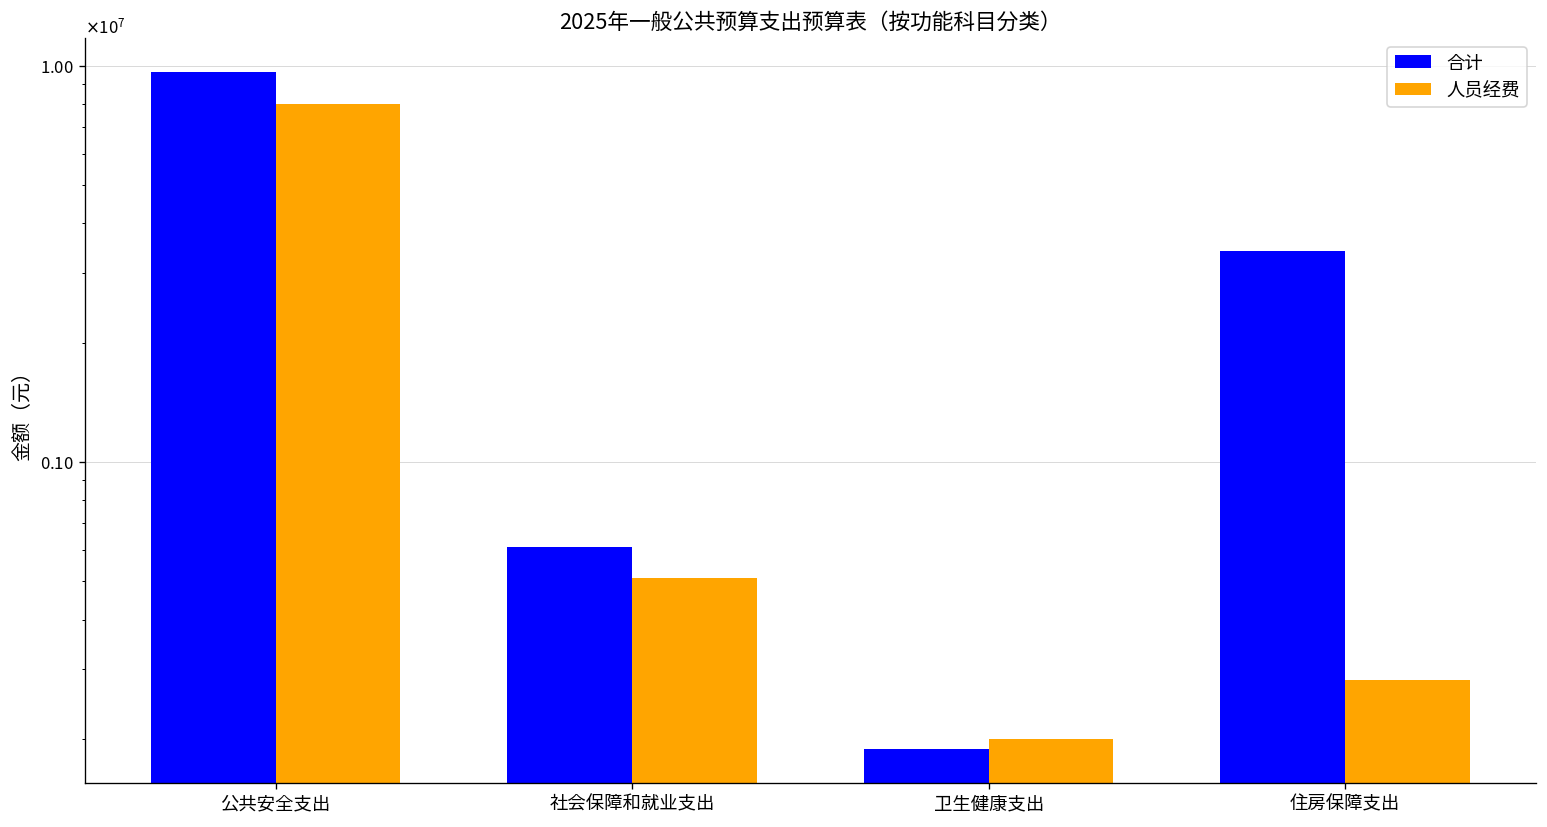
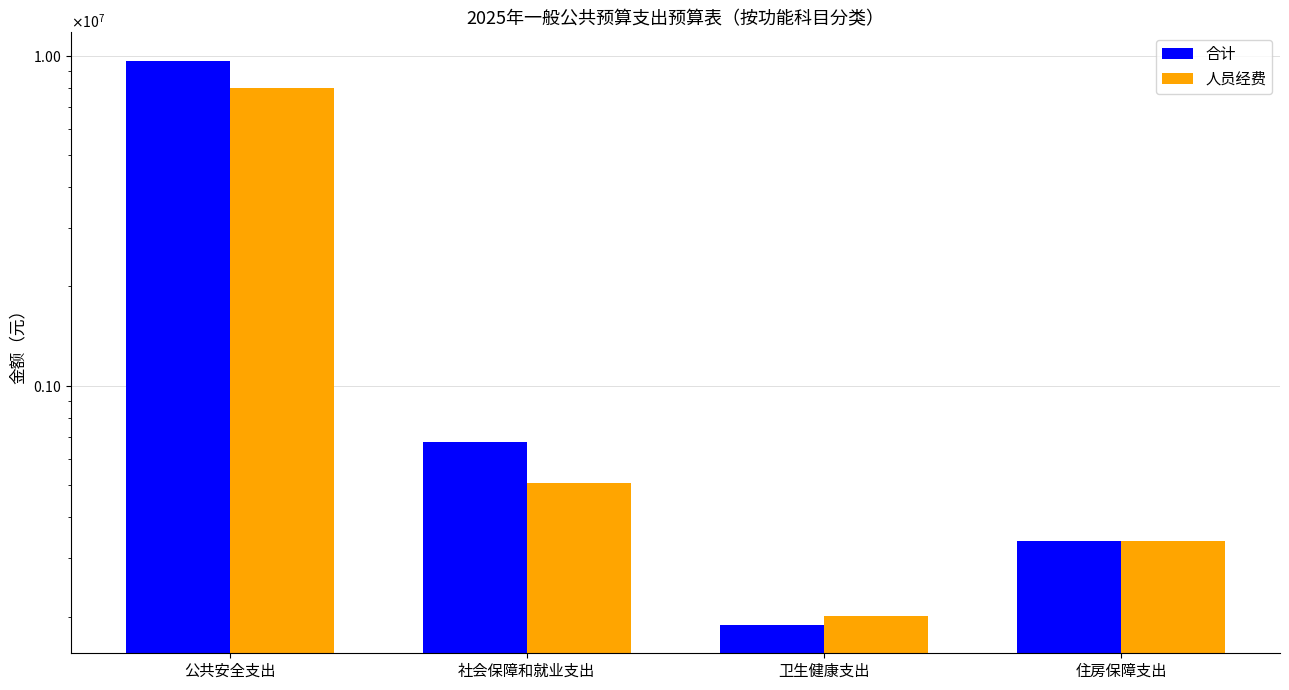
  {
    "合计": {
      "公共安全支出": 9700000,
-     "社会保障和就业支出": 610000,
+     "社会保障和就业支出": 670000,
      "卫生健康支出": 190000,
-     "住房保障支出": 3400000
+     "住房保障支出": 340000
    },
    "人员经费": {
      "公共安全支出": 8000000,
      "社会保障和就业支出": 510000,
      "卫生健康支出": 200000,
-     "住房保障支出": 280000
+     "住房保障支出": 340000
    }
  }
